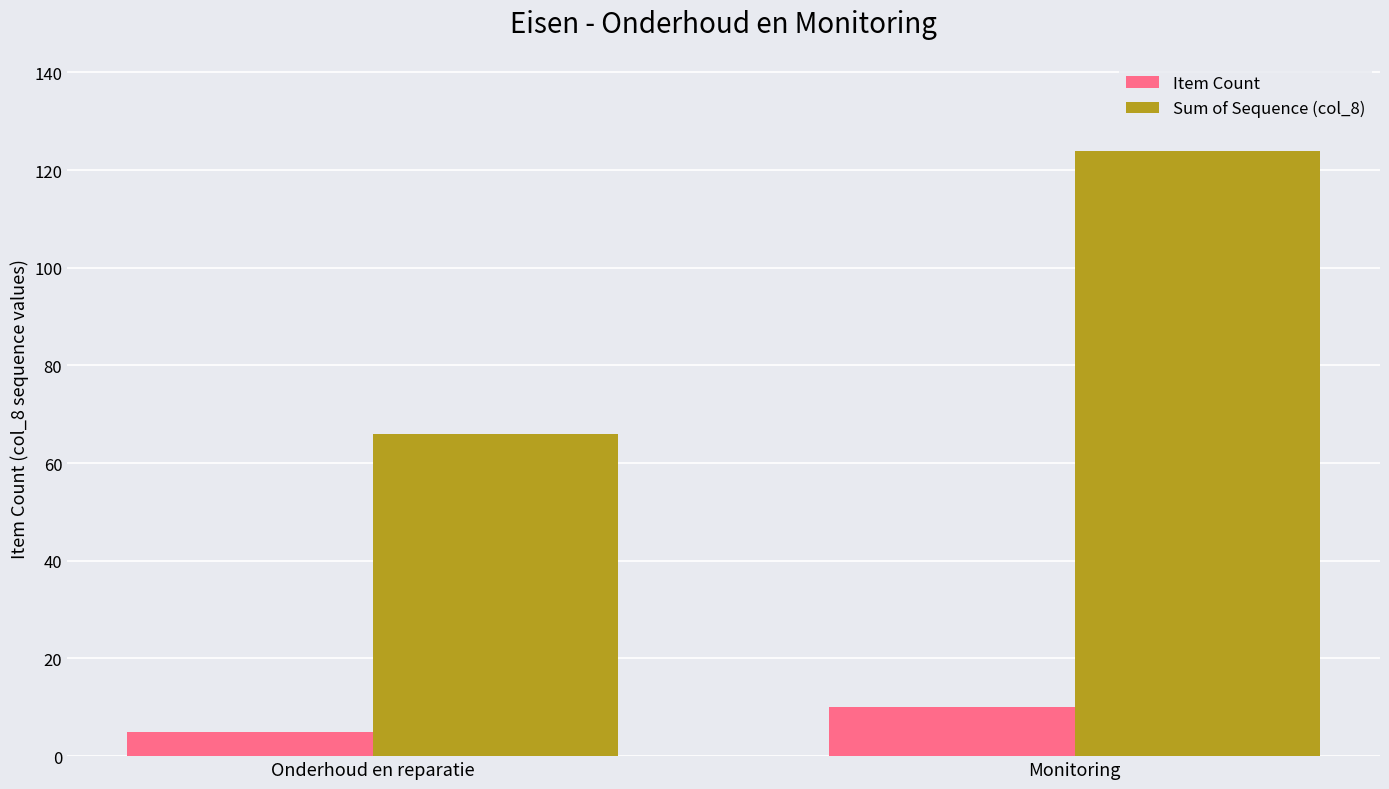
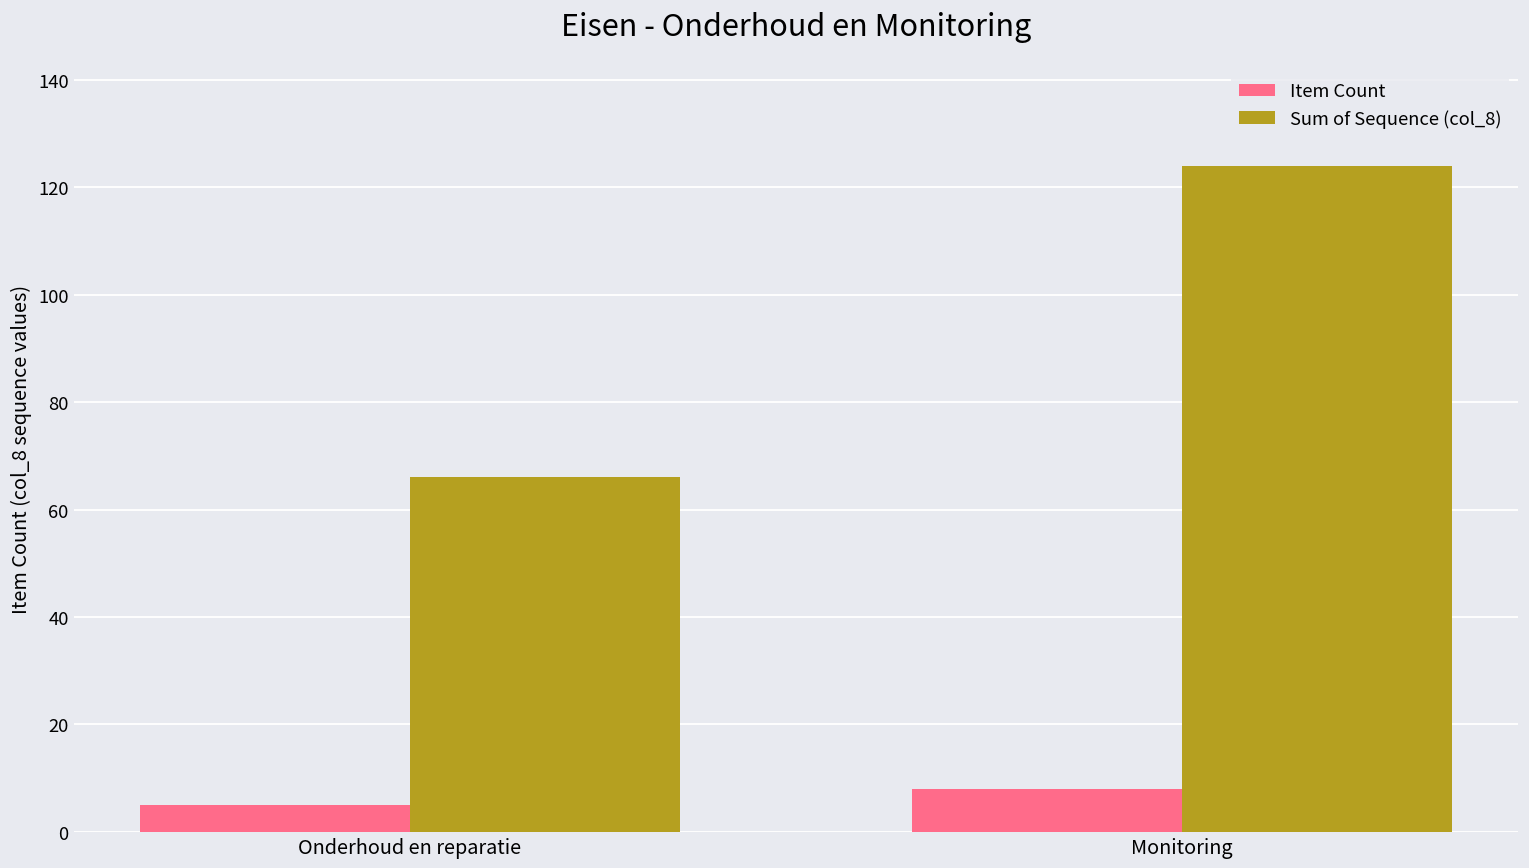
  {
    "Item Count": {
      "Onderhoud en reparatie": 5,
-     "Monitoring": 10
+     "Monitoring": 8
    },
    "Sum of Sequence (col_8)": {
      "Onderhoud en reparatie": 66,
      "Monitoring": 124
    }
  }
